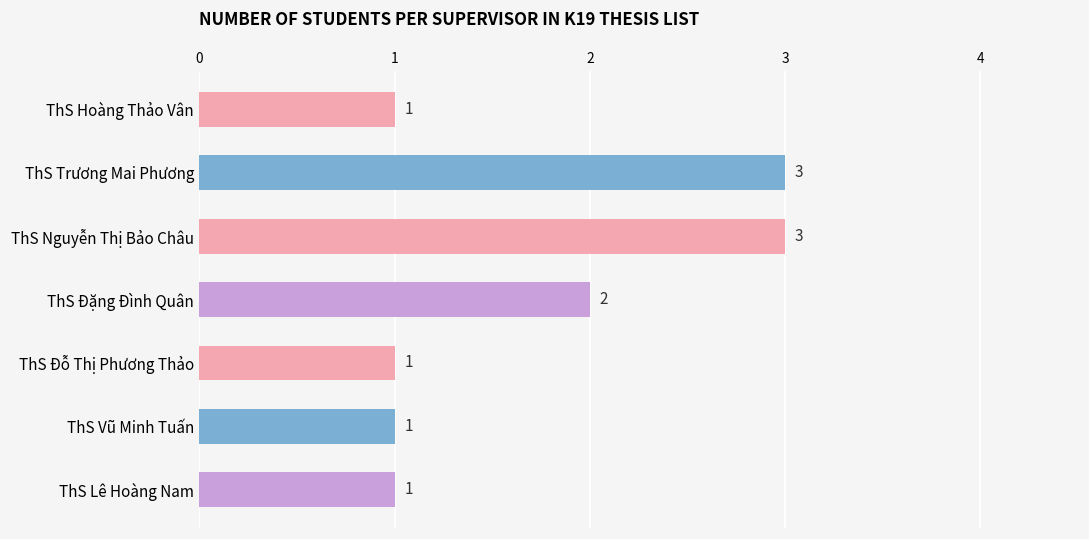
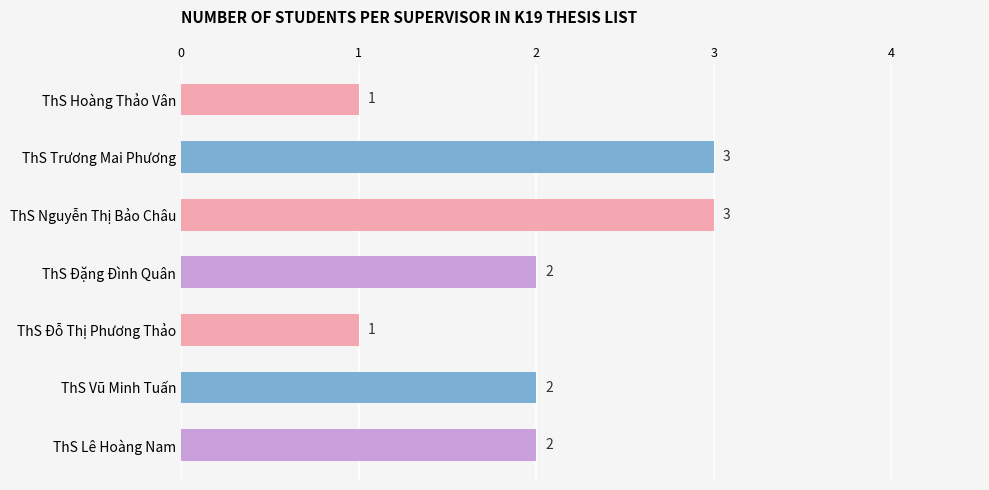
  {
    "ThS Hoàng Thảo Vân": 1,
    "ThS Trương Mai Phương": 3,
    "ThS Nguyễn Thị Bảo Châu": 3,
    "ThS Đặng Đình Quân": 2,
    "ThS Đỗ Thị Phương Thảo": 1,
-   "ThS Vũ Minh Tuấn": 1,
-   "ThS Lê Hoàng Nam": 1
+   "ThS Vũ Minh Tuấn": 2,
+   "ThS Lê Hoàng Nam": 2
  }
